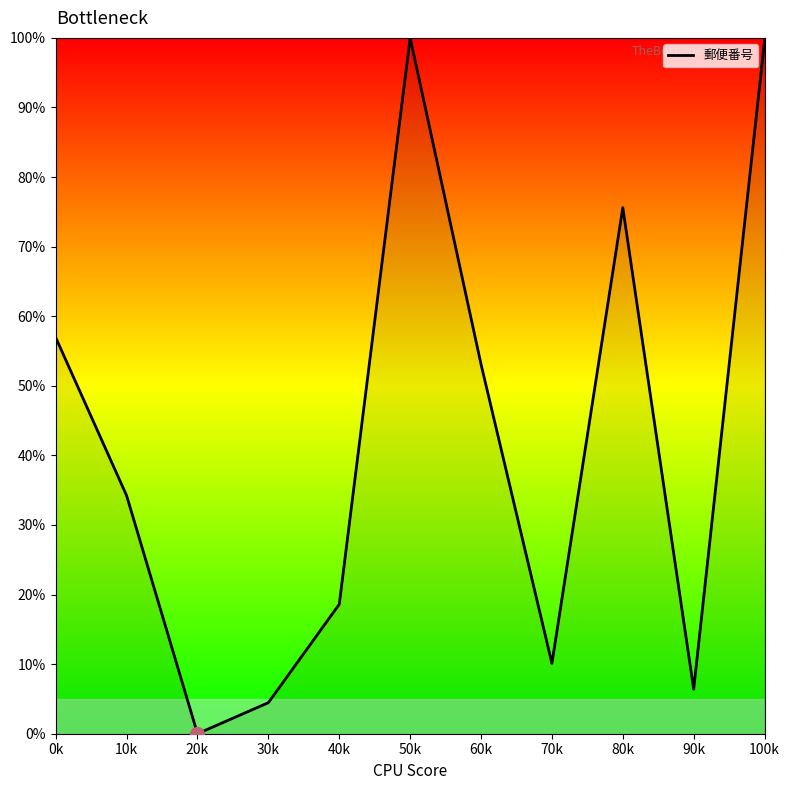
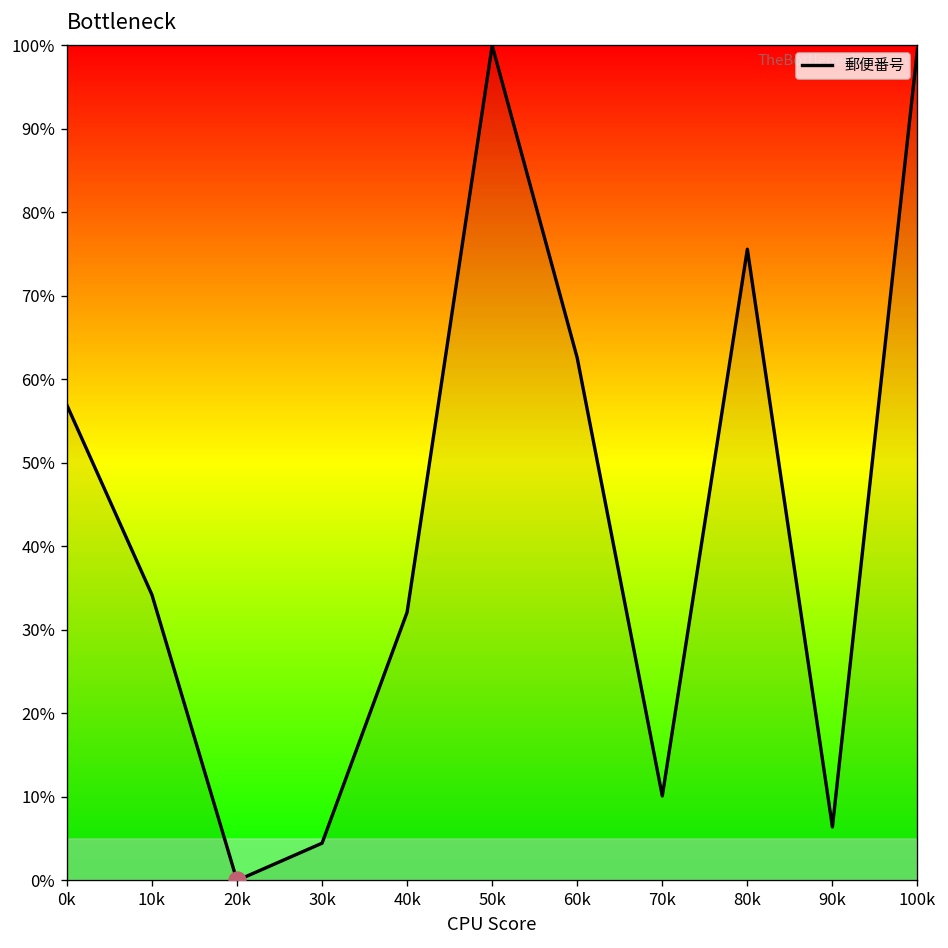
  {
    "郵便番号": {
      "0k": "57%",
      "10k": "34%",
-     "40k": "19%",
+     "40k": "32%",
      "50k": "100%",
-     "60k": "53%",
+     "60k": "63%",
      "70k": "10%",
      "80k": "76%",
      "90k": "6%",
      "100k": "100%"
    }
  }
